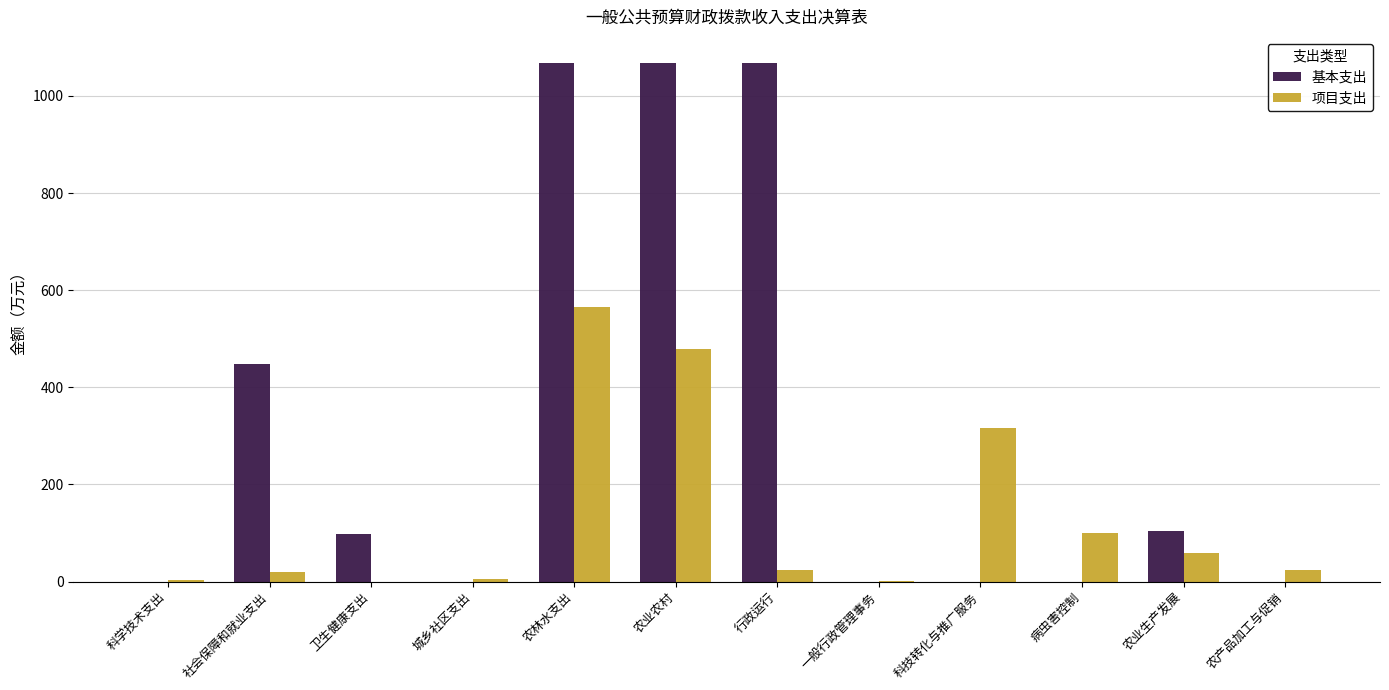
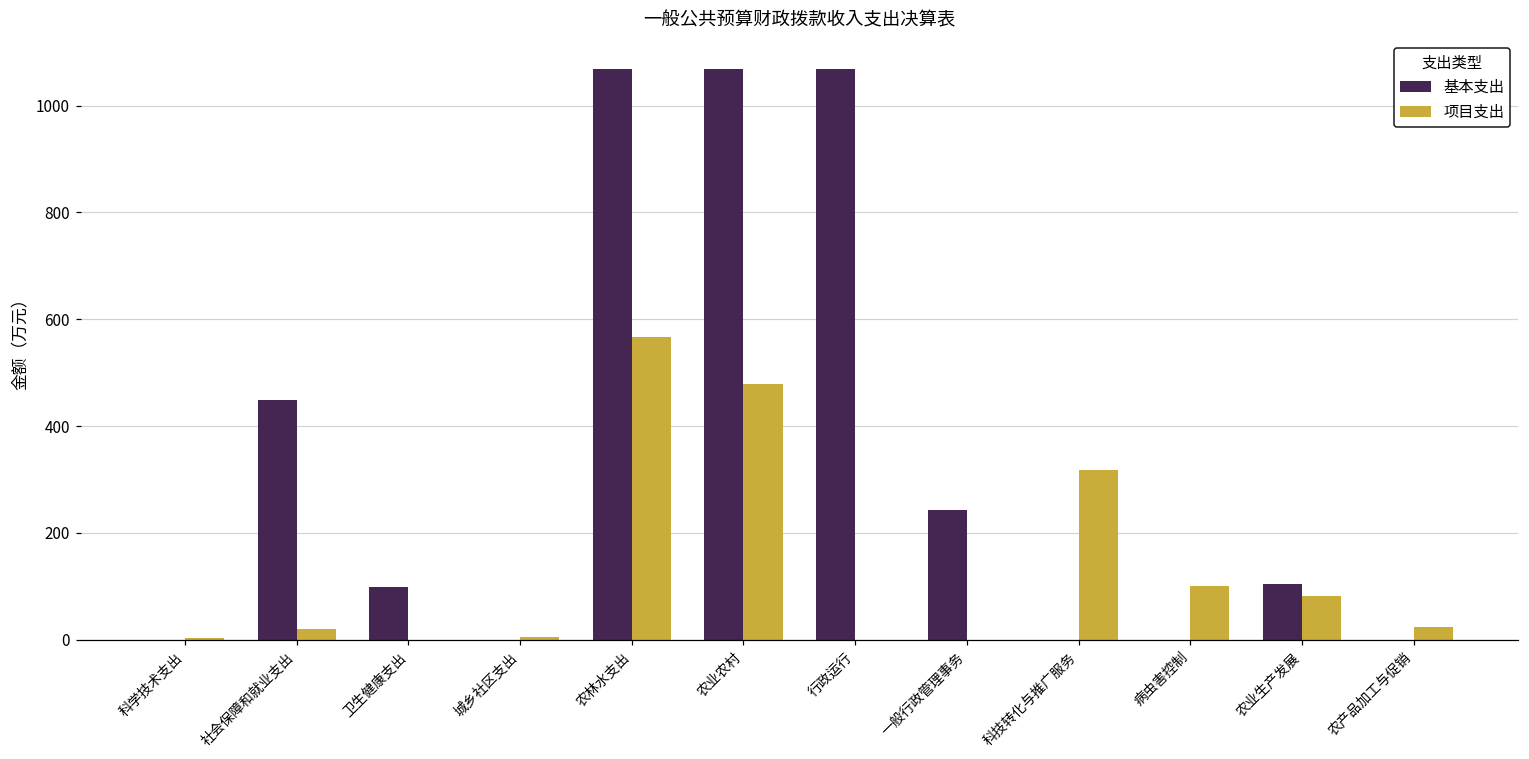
  {
    "基本支出": {
      "科学技术支出": 0,
      "社会保障和就业支出": 450,
      "卫生健康支出": 100,
      "城乡社区支出": 0,
      "农林水支出": 1070,
      "农业农村": 1070,
      "行政运行": 1070,
-     "一般行政管理事务": 0,
+     "一般行政管理事务": 240,
      "科技转化与推广服务": 0,
      "病虫害控制": 0,
      "农业生产发展": 100,
      "农产品加工与促销": 0
    },
    "项目支出": {
      "社会保障和就业支出": 20,
      "卫生健康支出": 0,
      "农林水支出": 570,
      "农业农村": 480,
-     "行政运行": 20,
+     "行政运行": 0,
      "科技转化与推广服务": 320,
      "病虫害控制": 100,
-     "农业生产发展": 60,
+     "农业生产发展": 80,
      "农产品加工与促销": 20
    }
  }
